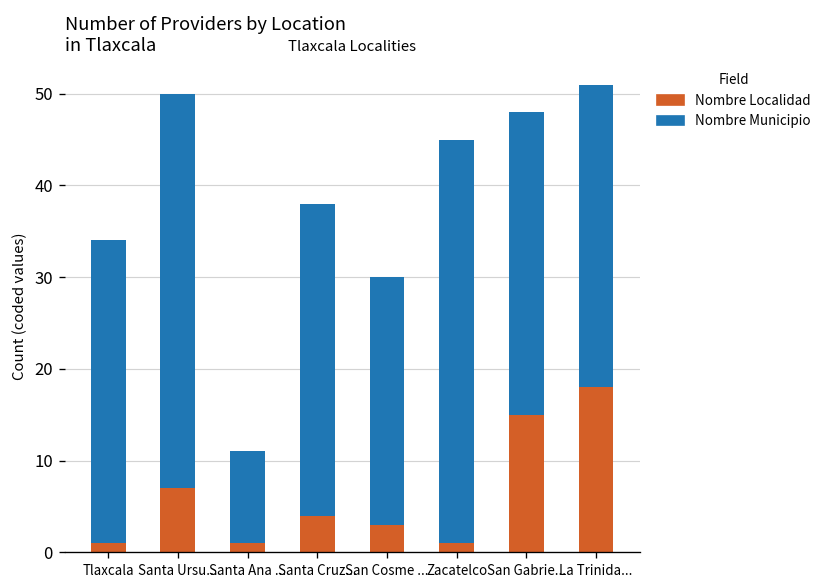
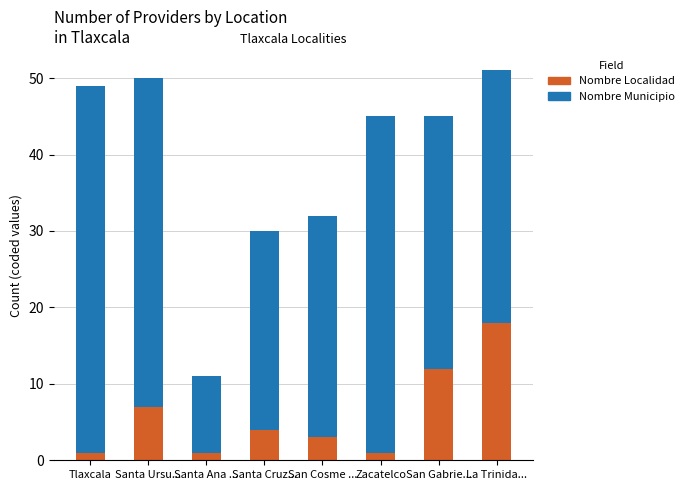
  {
    "Nombre Localidad": {
      "Tlaxcala": 1,
      "Santa Ursu...": 7,
      "Santa Ana ...": 1,
      "Santa Cruz...": 4,
      "San Cosme ...": 3,
      "Zacatelco": 1,
-     "San Gabrie...": 15,
+     "San Gabrie...": 12,
      "La Trinida...": 18
    },
    "Nombre Municipio": {
-     "Tlaxcala": 33,
+     "Tlaxcala": 48,
      "Santa Ursu...": 43,
      "Santa Ana ...": 10,
-     "Santa Cruz...": 34,
-     "San Cosme ...": 27,
+     "Santa Cruz...": 26,
+     "San Cosme ...": 29,
      "Zacatelco": 44,
      "San Gabrie...": 33,
      "La Trinida...": 33
    }
  }
